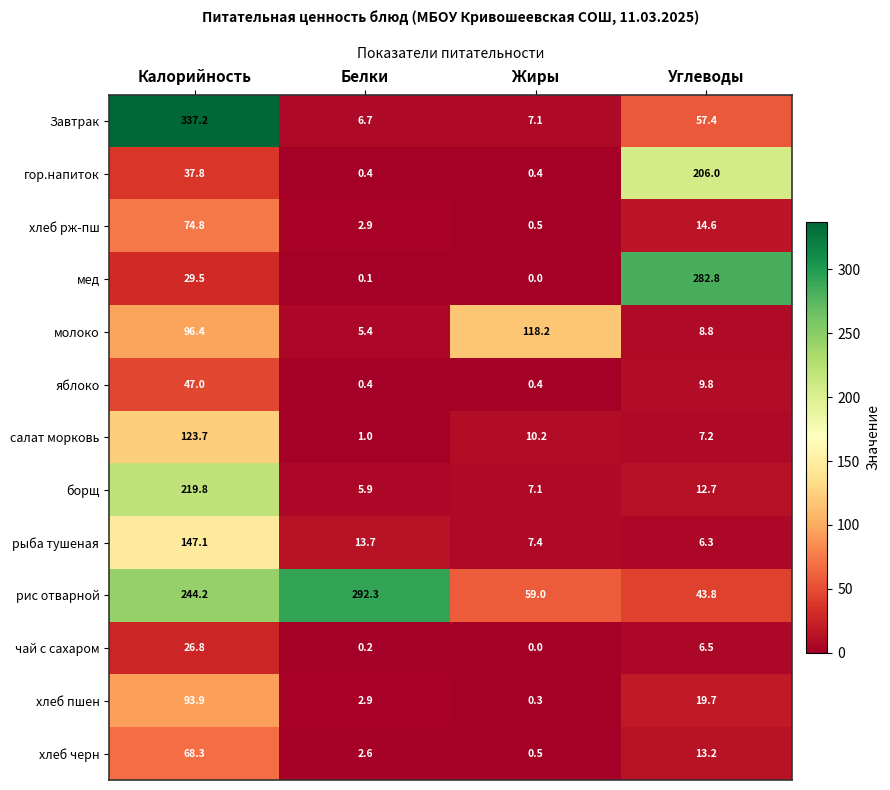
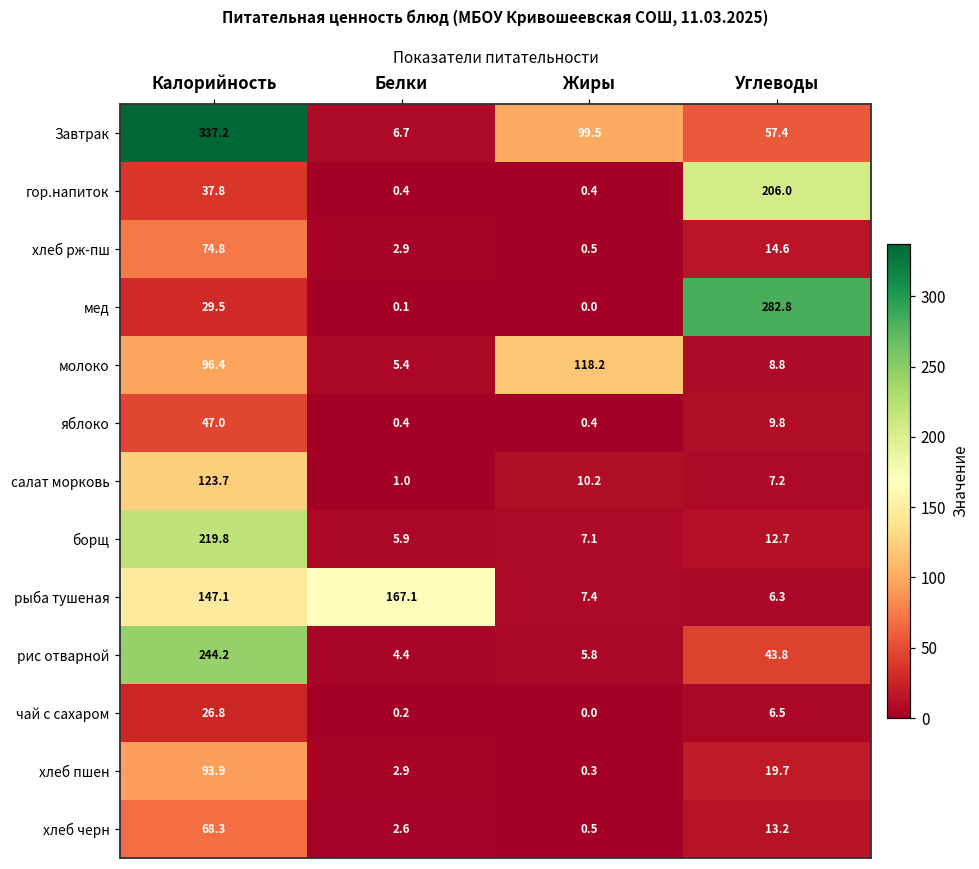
  {
    "Завтрак": {
      "Калорийность": 337.2,
      "Белки": 6.7,
-     "Жиры": 7.1,
+     "Жиры": 99.5,
      "Углеводы": 57.4
    },
    "гор.напиток": {
      "Калорийность": 37.8,
      "Белки": 0.4,
      "Жиры": 0.4,
      "Углеводы": 206.0
    },
    "хлеб рж-пш": {
      "Калорийность": 74.8,
      "Белки": 2.9,
      "Жиры": 0.5,
      "Углеводы": 14.6
    },
    "мед": {
      "Калорийность": 29.5,
      "Белки": 0.1,
      "Жиры": 0.0,
      "Углеводы": 282.8
    },
    "молоко": {
      "Калорийность": 96.4,
      "Белки": 5.4,
      "Жиры": 118.2,
      "Углеводы": 8.8
    },
    "яблоко": {
      "Калорийность": 47.0,
      "Белки": 0.4,
      "Жиры": 0.4,
      "Углеводы": 9.8
    },
    "салат морковь": {
      "Калорийность": 123.7,
      "Белки": 1.0,
      "Жиры": 10.2,
      "Углеводы": 7.2
    },
    "борщ": {
      "Калорийность": 219.8,
      "Белки": 5.9,
      "Жиры": 7.1,
      "Углеводы": 12.7
    },
    "рыба тушеная": {
      "Калорийность": 147.1,
-     "Белки": 13.7,
+     "Белки": 167.1,
      "Жиры": 7.4,
      "Углеводы": 6.3
    },
    "рис отварной": {
      "Калорийность": 244.2,
-     "Белки": 292.3,
-     "Жиры": 59.0,
+     "Белки": 4.4,
+     "Жиры": 5.8,
      "Углеводы": 43.8
    },
    "чай с сахаром": {
      "Калорийность": 26.8,
      "Белки": 0.2,
      "Жиры": 0.0,
      "Углеводы": 6.5
    },
    "хлеб пшен": {
      "Калорийность": 93.9,
      "Белки": 2.9,
      "Жиры": 0.3,
      "Углеводы": 19.7
    },
    "хлеб черн": {
      "Калорийность": 68.3,
      "Белки": 2.6,
      "Жиры": 0.5,
      "Углеводы": 13.2
    }
  }
